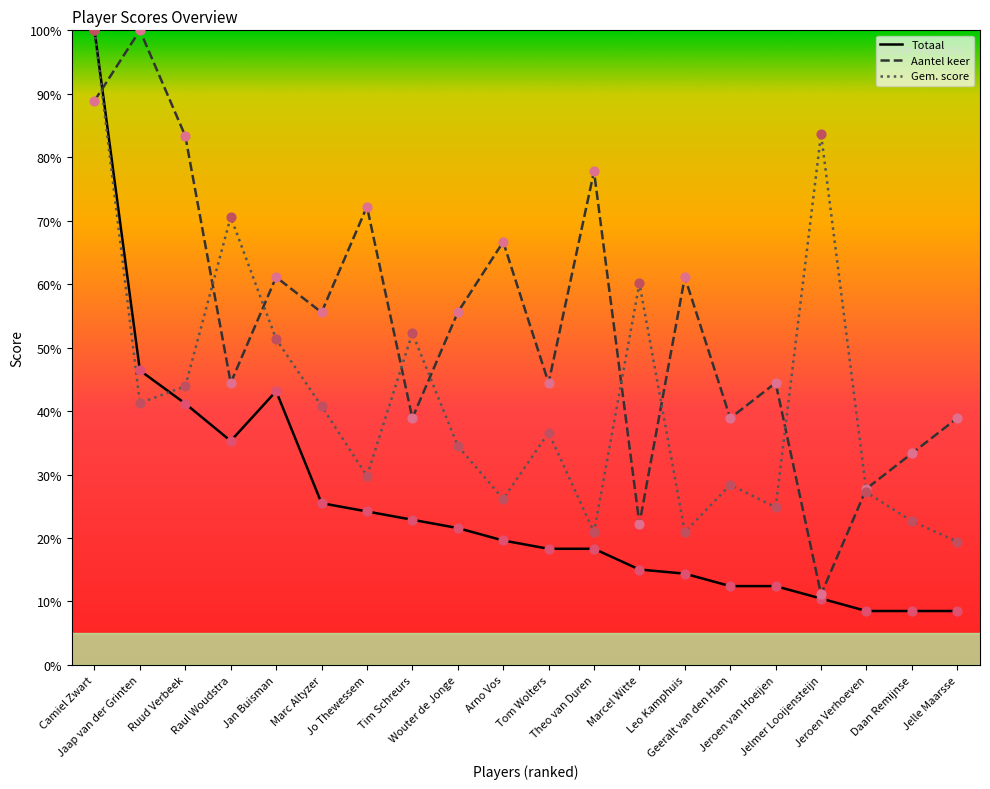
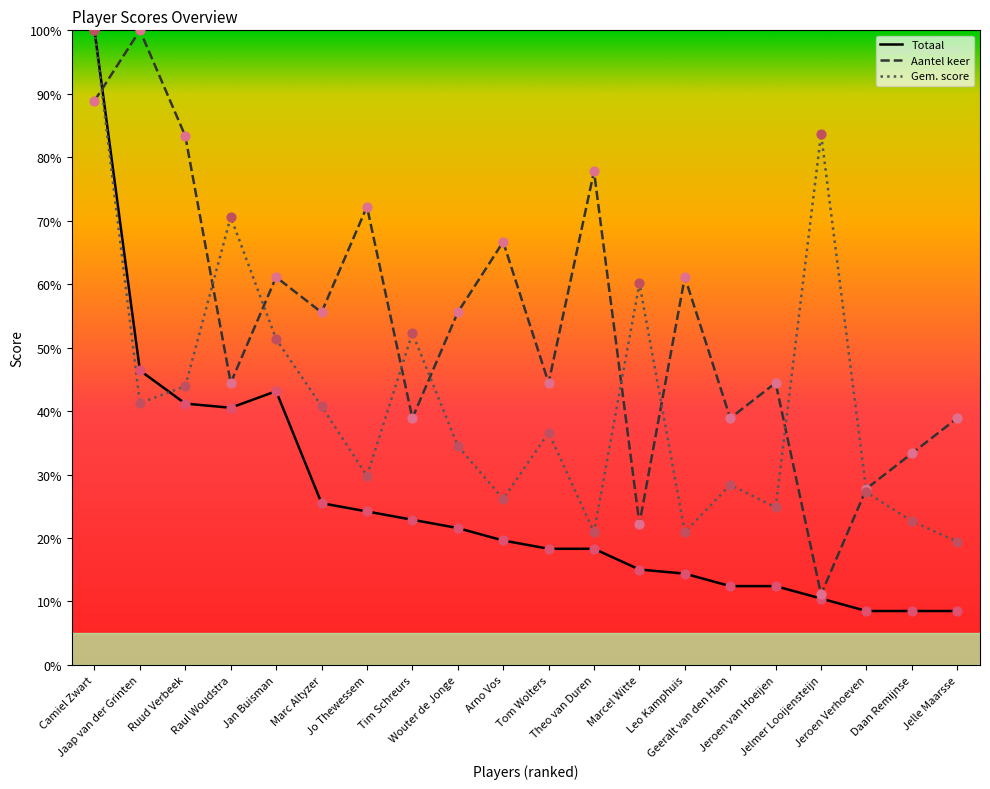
  {
    "Totaal": {
      "Jaap van der Grinten": "46%",
      "Ruud Verbeek": "41%",
-     "Raul Woudstra": "35%",
+     "Raul Woudstra": "41%",
      "Jan Buisman": "43%",
      "Marc Altyzer": "25%",
      "Jo Thewessem": "24%",
      "Tim Schreurs": "23%",
      "Wouter de Jonge": "22%",
      "Arno Vos": "20%",
      "Tom Wolters": "18%",
      "Theo van Duren": "18%",
      "Marcel Witte": "15%",
      "Leo Kamphuis": "14%",
      "Geeralt van den Ham": "12%",
      "Jeroen van Hoeijen": "12%",
      "Jelmer Looijensteijn": "10%",
      "Jeroen Verhoeven": "8%",
      "Daan Remijnse": "8%",
      "Jelle Maarsse": "8%"
    }
  }
